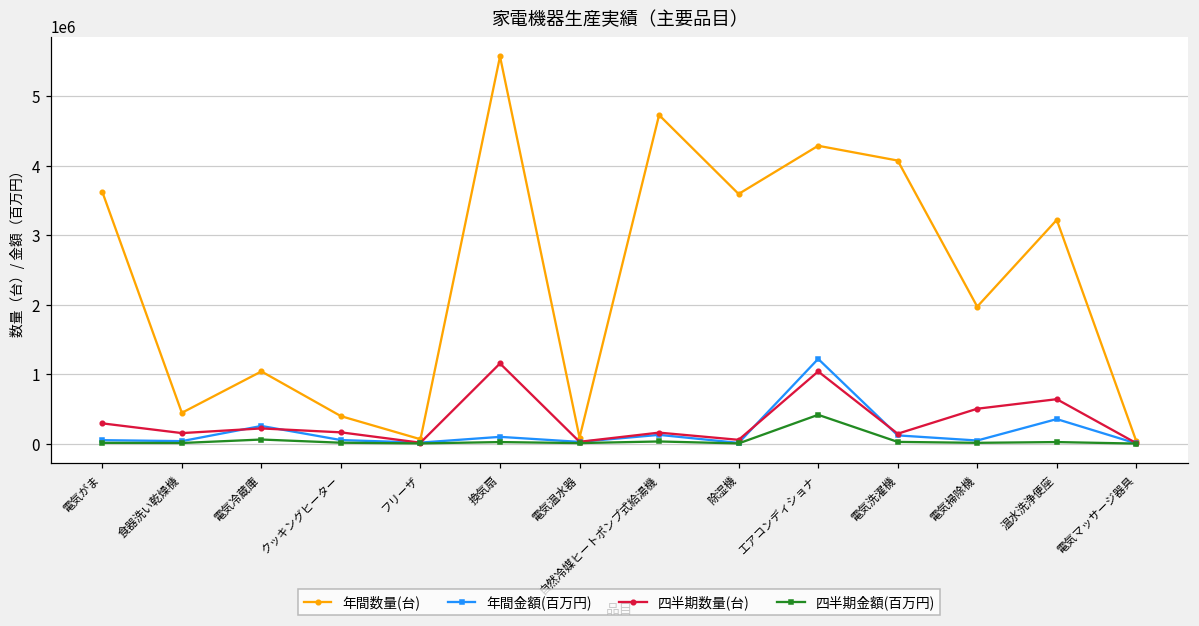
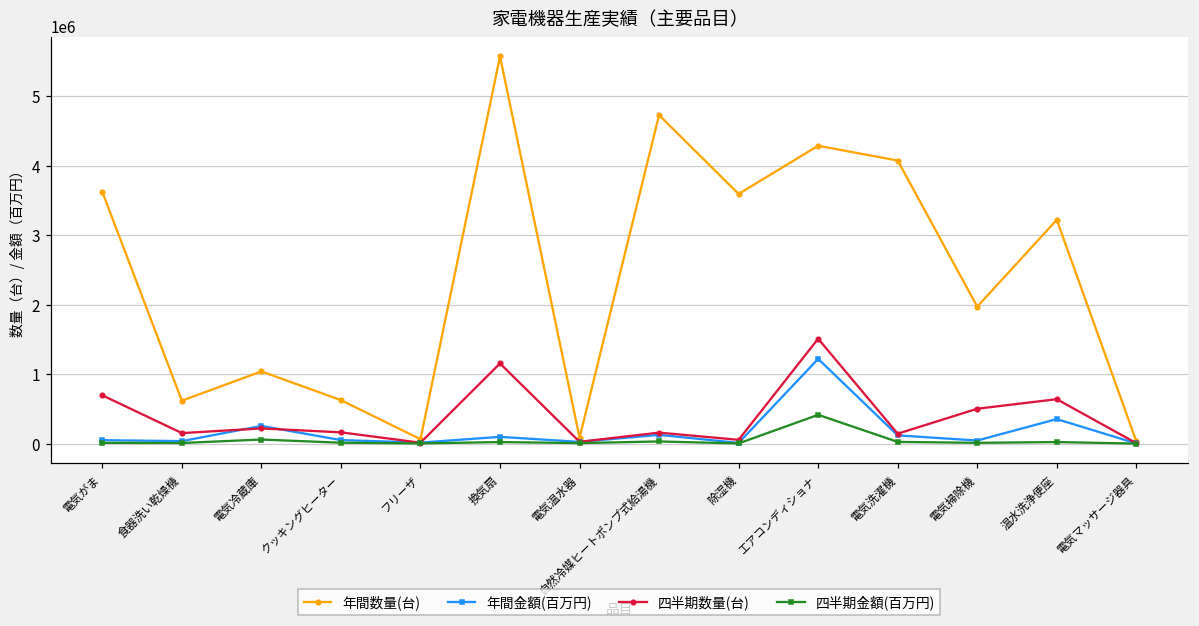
  {
    "年間数量(台)": {
      "電気がま": 3600000,
-     "食器洗い乾燥機": 400000,
+     "食器洗い乾燥機": 600000,
      "電気冷蔵庫": 1000000,
-     "クッキングヒーター": 400000,
+     "クッキングヒーター": 600000,
      "フリーザ": 100000,
      "換気扇": 5600000,
      "電気温水器": 100000,
      "自然冷媒ヒートポンプ式給湯機": 4700000,
      "除湿機": 3600000,
      "エアコンディショナ": 4300000,
      "電気洗濯機": 4100000,
      "電気掃除機": 2000000,
      "温水洗浄便座": 3200000
    },
    "年間金額(百万円)": {
      "換気扇": 100000,
      "エアコンディショナ": 1200000,
      "温水洗浄便座": 400000
    },
    "四半期数量(台)": {
-     "電気がま": 300000,
+     "電気がま": 700000,
      "食器洗い乾燥機": 200000,
      "クッキングヒーター": 200000,
      "換気扇": 1200000,
      "除湿機": 100000,
-     "エアコンディショナ": 1000000,
+     "エアコンディショナ": 1500000,
      "電気掃除機": 500000,
      "温水洗浄便座": 600000
    },
    "四半期金額(百万円)": {
      "電気冷蔵庫": 100000,
      "換気扇": 0,
      "自然冷媒ヒートポンプ式給湯機": 0,
      "エアコンディショナ": 400000,
      "電気洗濯機": 0,
      "温水洗浄便座": 0
    }
  }
